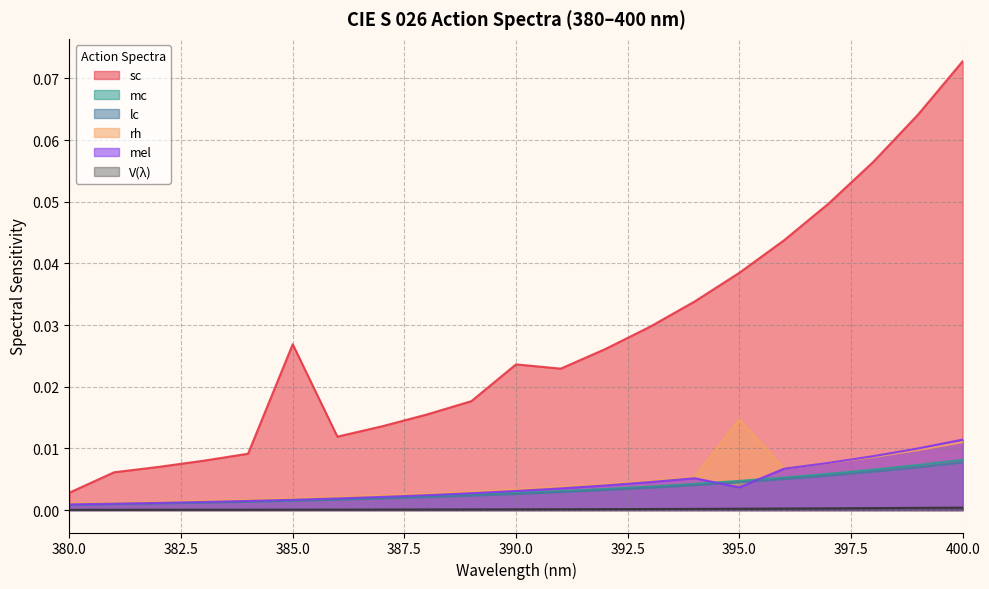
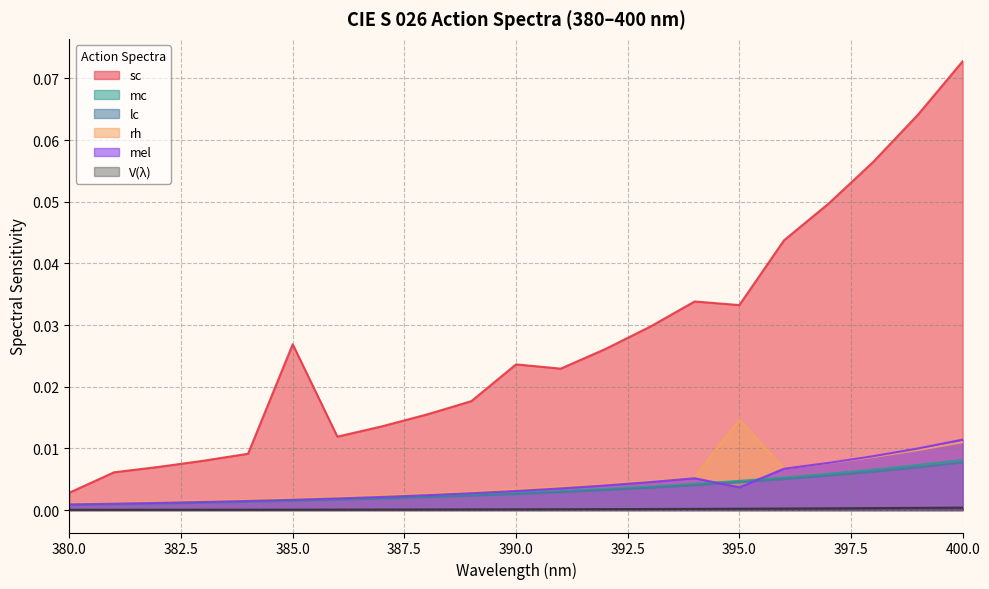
  {
    "sc": {
      "380.0": 0.003,
      "385.0": 0.027,
      "390.0": 0.024,
-     "395.0": 0.038,
+     "395.0": 0.033,
      "400.0": 0.073
    },
    "rh": {
      "395.0": 0.015
    },
    "mel": {
      "395.0": 0.004
    }
  }
